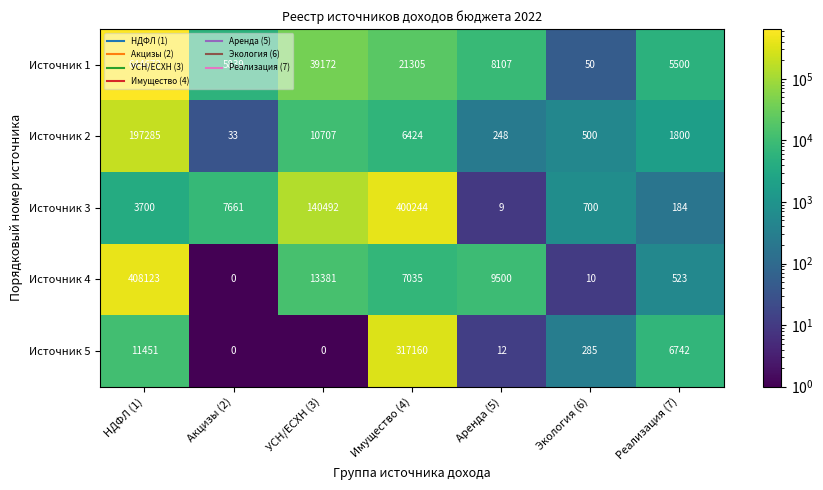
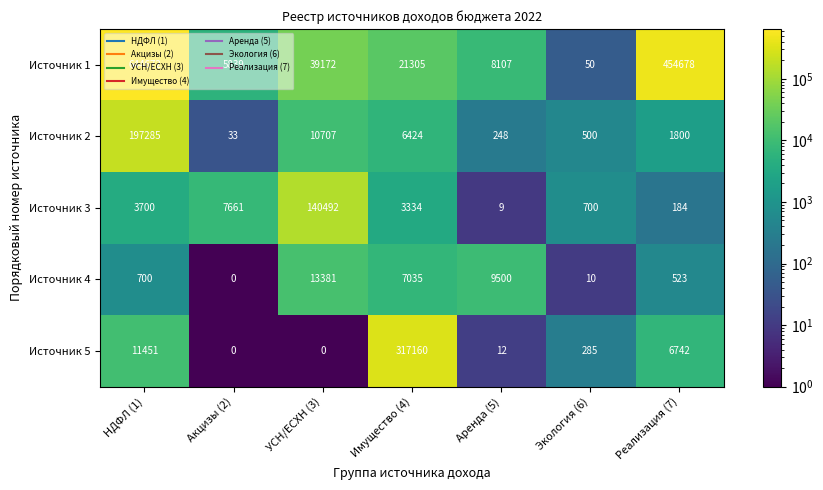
  {
    "Источник 1": {
      "УСН/ЕСХН (3)": 39172,
      "Имущество (4)": 21305,
      "Аренда (5)": 8107,
      "Экология (6)": 50,
-     "Реализация (7)": 5500
+     "Реализация (7)": 454678
    },
    "Источник 2": {
      "НДФЛ (1)": 197285,
      "Акцизы (2)": 33,
      "УСН/ЕСХН (3)": 10707,
      "Имущество (4)": 6424,
      "Аренда (5)": 248,
      "Экология (6)": 500,
      "Реализация (7)": 1800
    },
    "Источник 3": {
      "НДФЛ (1)": 3700,
      "Акцизы (2)": 7661,
      "УСН/ЕСХН (3)": 140492,
-     "Имущество (4)": 400244,
+     "Имущество (4)": 3334,
      "Аренда (5)": 9,
      "Экология (6)": 700,
      "Реализация (7)": 184
    },
    "Источник 4": {
-     "НДФЛ (1)": 408123,
+     "НДФЛ (1)": 700,
      "Акцизы (2)": 0,
      "УСН/ЕСХН (3)": 13381,
      "Имущество (4)": 7035,
      "Аренда (5)": 9500,
      "Экология (6)": 10,
      "Реализация (7)": 523
    },
    "Источник 5": {
      "НДФЛ (1)": 11451,
      "Акцизы (2)": 0,
      "УСН/ЕСХН (3)": 0,
      "Имущество (4)": 317160,
      "Аренда (5)": 12,
      "Экология (6)": 285,
      "Реализация (7)": 6742
    }
  }
